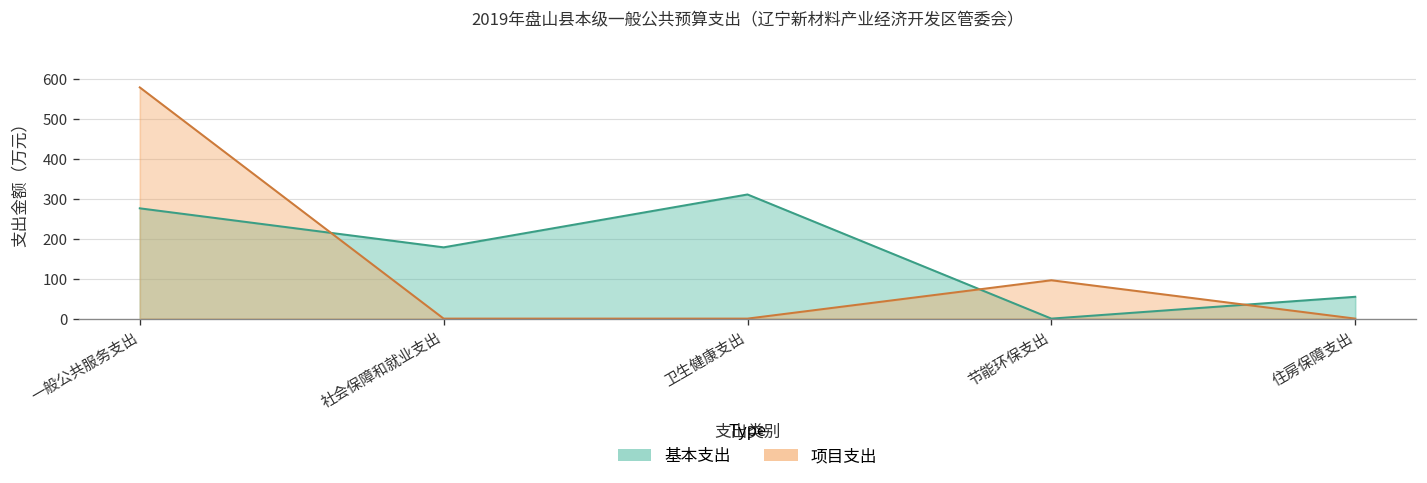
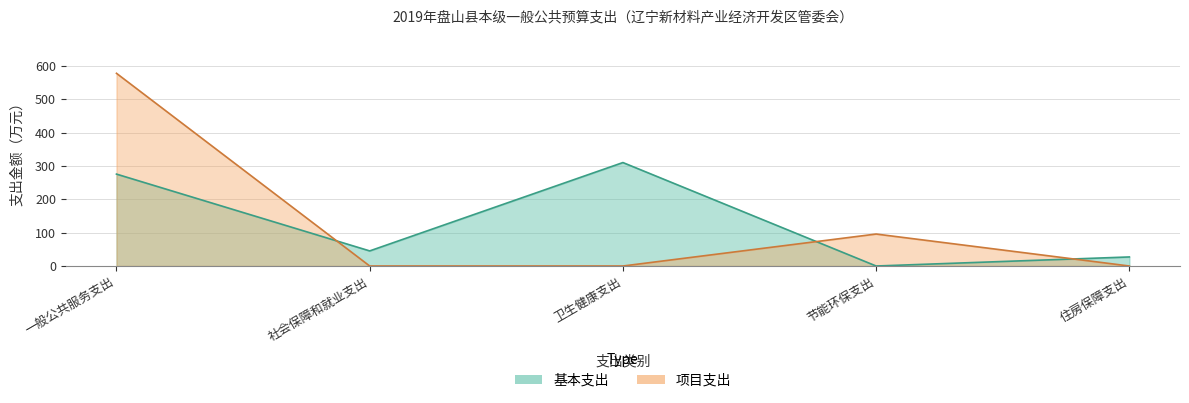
  {
    "基本支出": {
      "一般公共服务支出": 280,
-     "社会保障和就业支出": 180,
+     "社会保障和就业支出": 50,
      "卫生健康支出": 310,
      "节能环保支出": 0,
-     "住房保障支出": 50
+     "住房保障支出": 30
    },
    "项目支出": {
      "一般公共服务支出": 580,
      "社会保障和就业支出": 0,
      "卫生健康支出": 0,
      "节能环保支出": 100,
      "住房保障支出": 0
    }
  }
